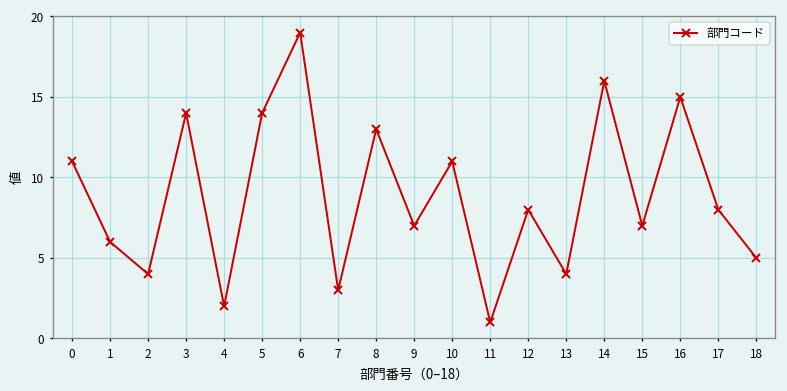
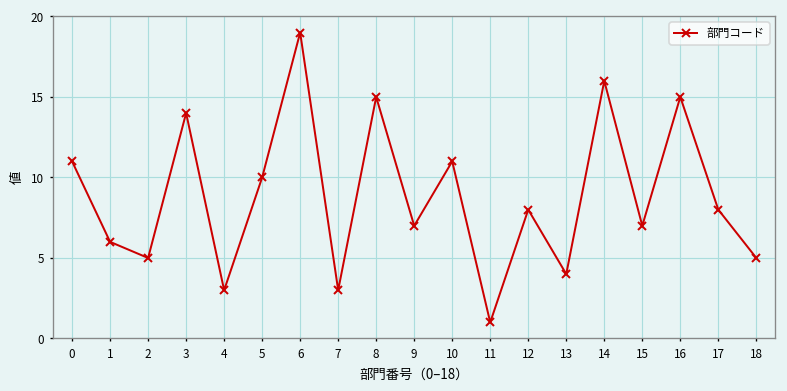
  {
    "0": 11,
    "1": 6,
-   "2": 4,
+   "2": 5,
    "3": 14,
-   "4": 2,
-   "5": 14,
+   "4": 3,
+   "5": 10,
    "6": 19,
    "7": 3,
-   "8": 13,
+   "8": 15,
    "9": 7,
    "10": 11,
    "11": 1,
    "12": 8,
    "13": 4,
    "14": 16,
    "15": 7,
    "16": 15,
    "17": 8,
    "18": 5
  }
